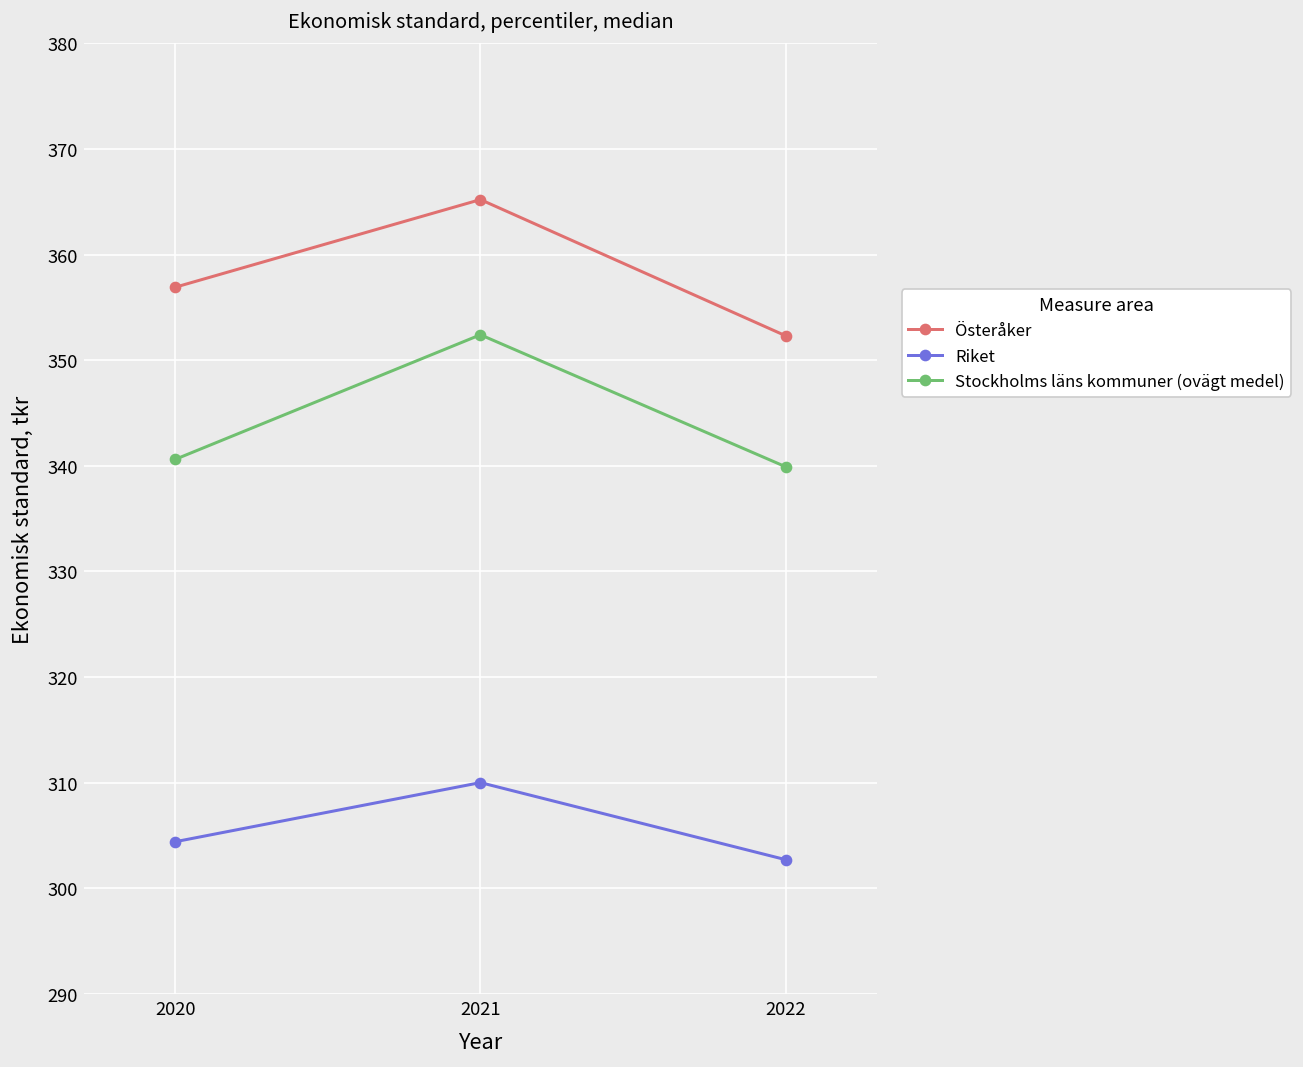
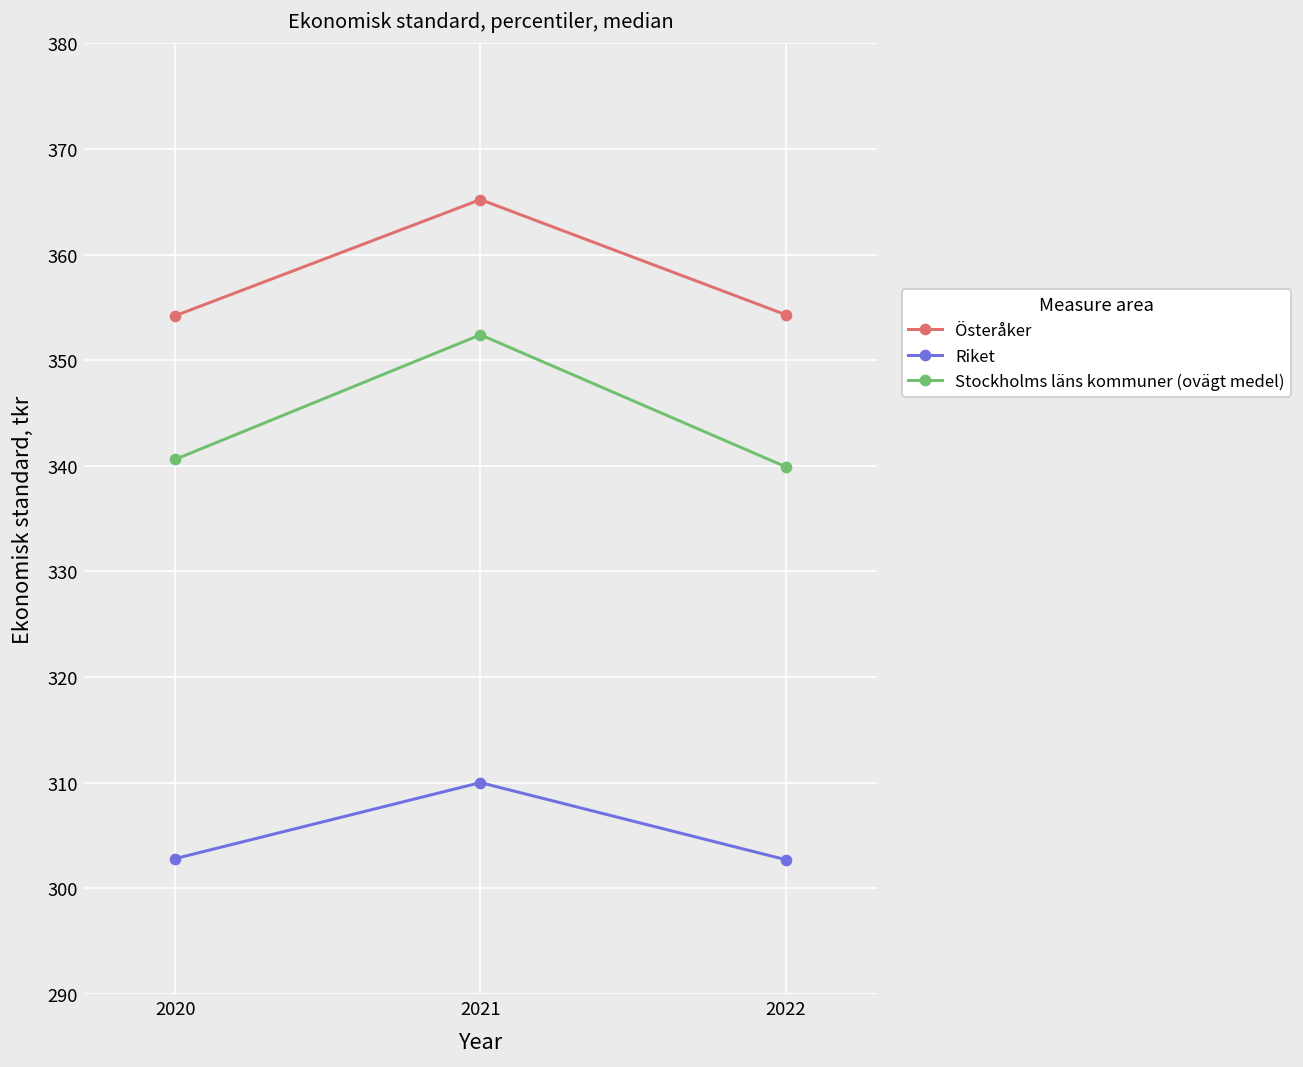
  {
    "Österåker": {
-     "2020": 357,
+     "2020": 354,
      "2021": 365,
-     "2022": 352
+     "2022": 354
    },
    "Riket": {
-     "2020": 304,
+     "2020": 303,
      "2021": 310,
      "2022": 303
    },
    "Stockholms läns kommuner (ovägt medel)": {
      "2020": 341,
      "2021": 352,
      "2022": 340
    }
  }
